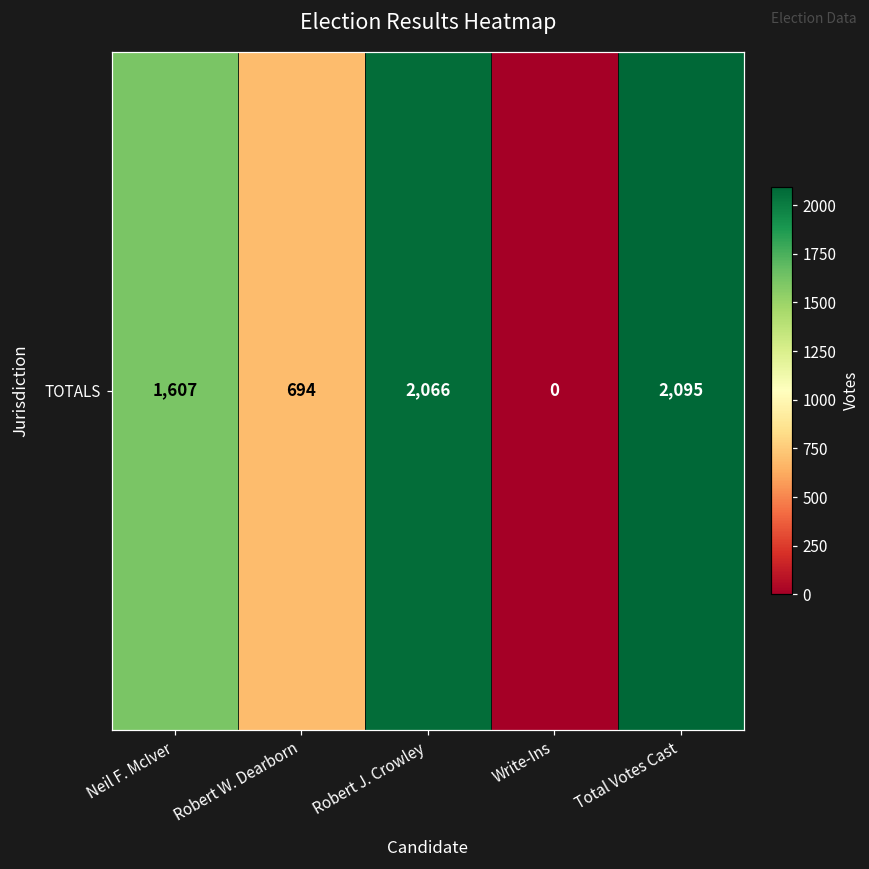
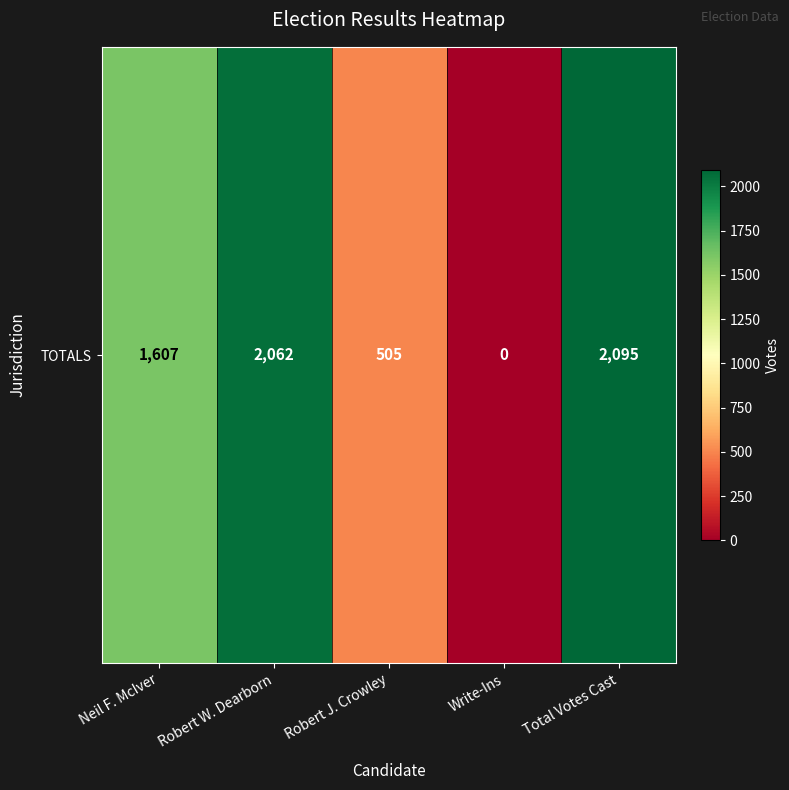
  {
    "TOTALS": {
      "Neil F. McIver": "1,607",
-     "Robert W. Dearborn": "694",
-     "Robert J. Crowley": "2,066",
+     "Robert W. Dearborn": "2,062",
+     "Robert J. Crowley": "505",
      "Write-Ins": "0",
      "Total Votes Cast": "2,095"
    }
  }
